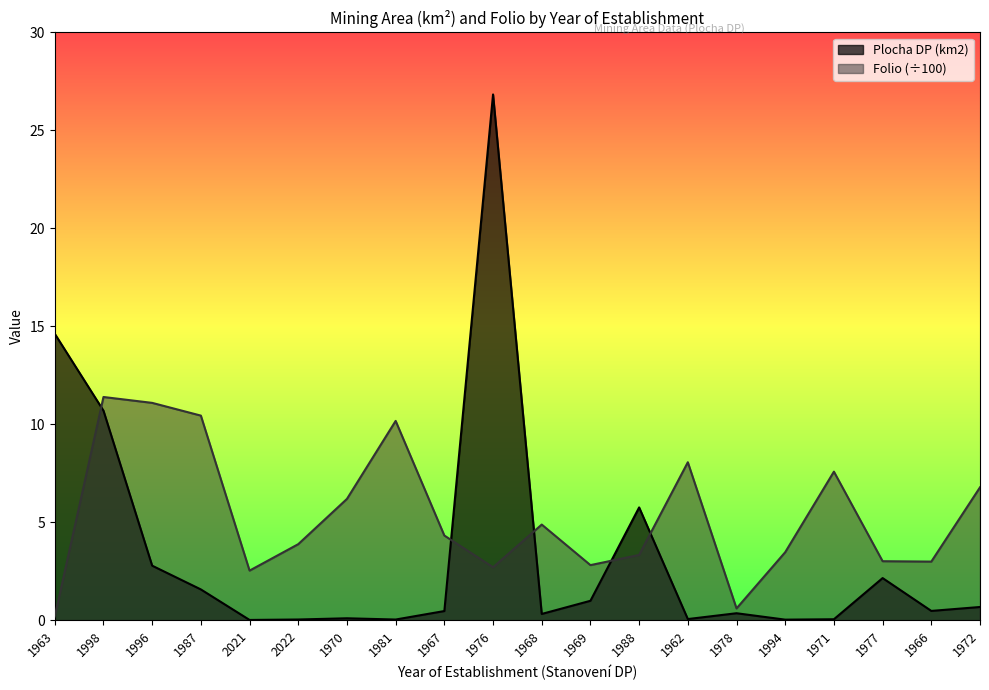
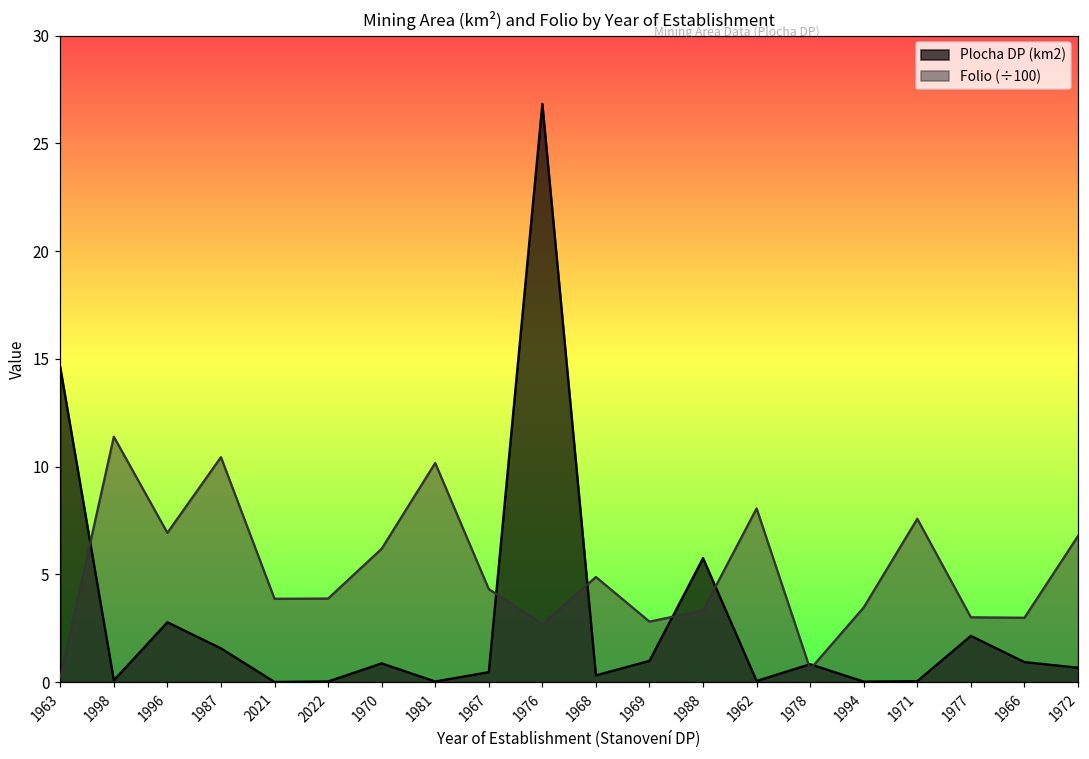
  {
    "Plocha DP (km2)": {
      "1963": 14.6,
-     "1998": 10.7,
+     "1998": 0.1,
      "1996": 2.8,
      "1987": 1.6,
      "2021": 0.0,
      "2022": 0.0,
-     "1970": 0.1,
+     "1970": 0.9,
      "1981": 0.0,
      "1967": 0.5,
      "1976": 26.8,
      "1968": 0.3,
      "1969": 1.0,
      "1988": 5.8,
      "1962": 0.1,
-     "1978": 0.4,
+     "1978": 0.8,
      "1994": 0.0,
      "1971": 0.0,
      "1977": 2.1,
-     "1966": 0.5,
+     "1966": 0.9,
      "1972": 0.7
    },
    "Folio (÷100)": {
      "1963": 0.2,
      "1998": 11.4,
-     "1996": 11.1,
+     "1996": 6.9,
      "1987": 10.4,
-     "2021": 2.5,
+     "2021": 3.9,
      "2022": 3.9,
      "1970": 6.2,
      "1981": 10.2,
      "1967": 4.3,
      "1976": 2.7,
      "1968": 4.9,
      "1969": 2.8,
      "1988": 3.3,
      "1962": 8.1,
      "1978": 0.6,
      "1994": 3.5,
      "1971": 7.6,
      "1977": 3.0,
      "1966": 3.0,
      "1972": 6.8
    }
  }
